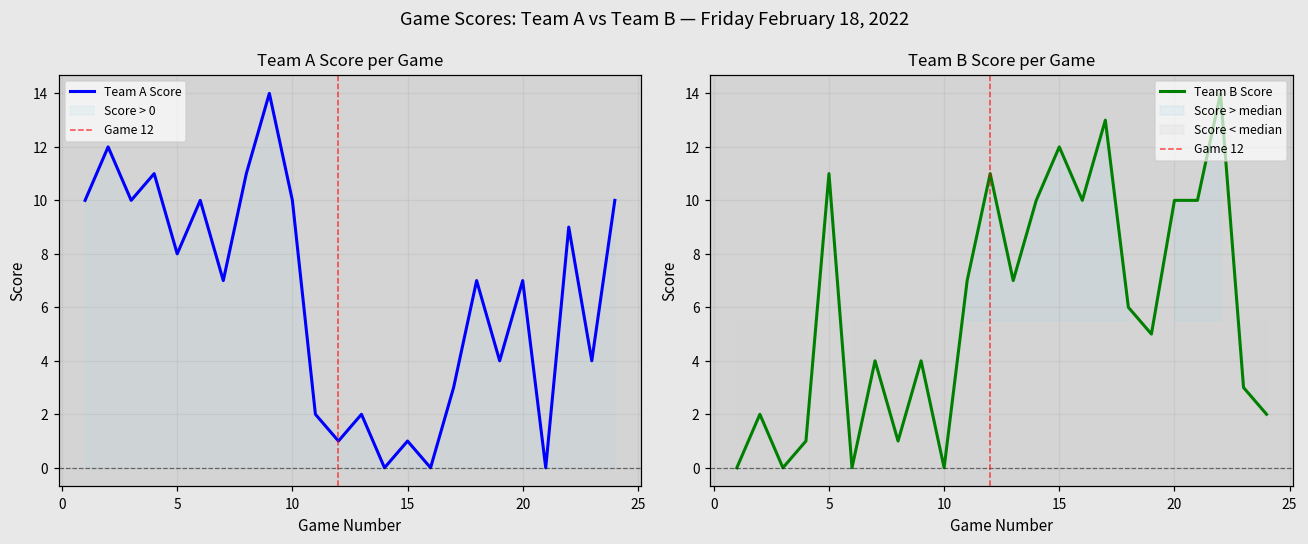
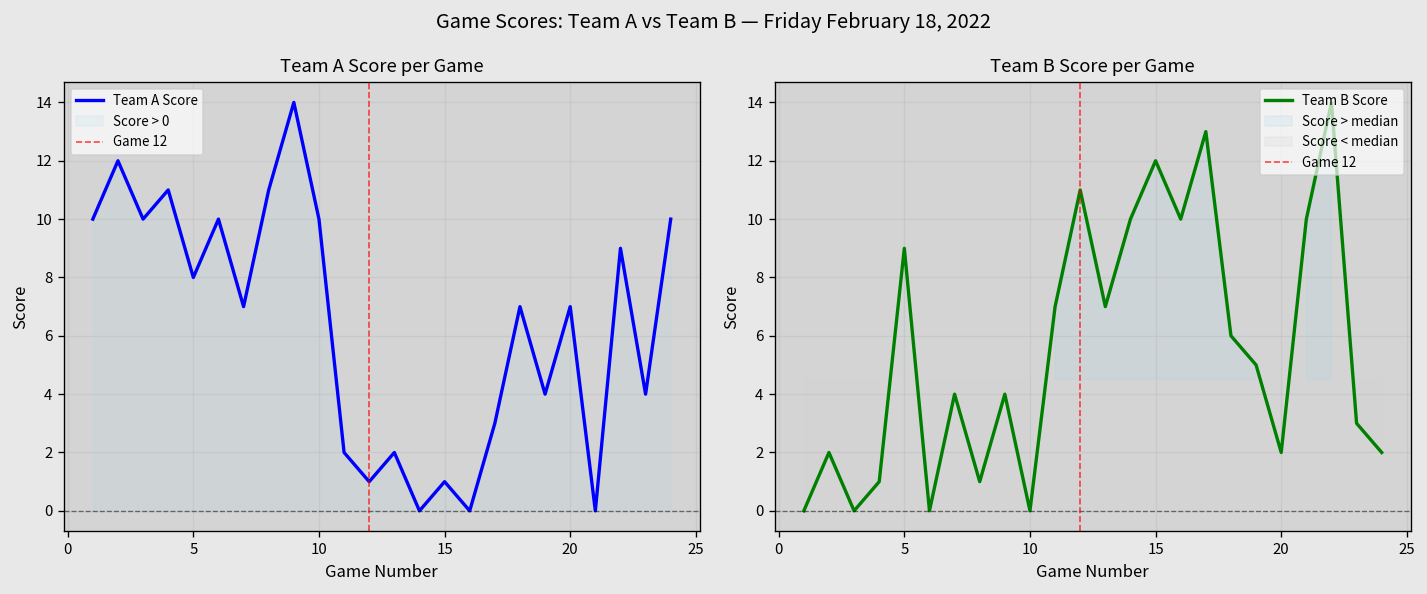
  {
    "Team A Score per Game": {
      "5": 8.0,
      "10": 10.0,
      "15": 1.0,
      "20": 7.0
    },
    "Team B Score per Game": {
-     "5": 11,
+     "5": 9,
      "10": 0,
      "15": 12,
-     "20": 10
+     "20": 2
    }
  }
